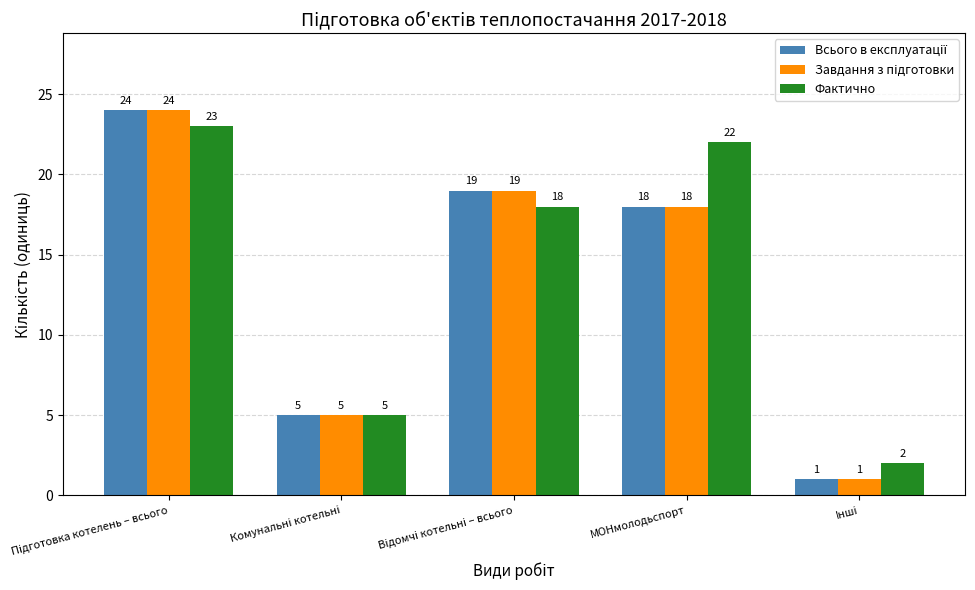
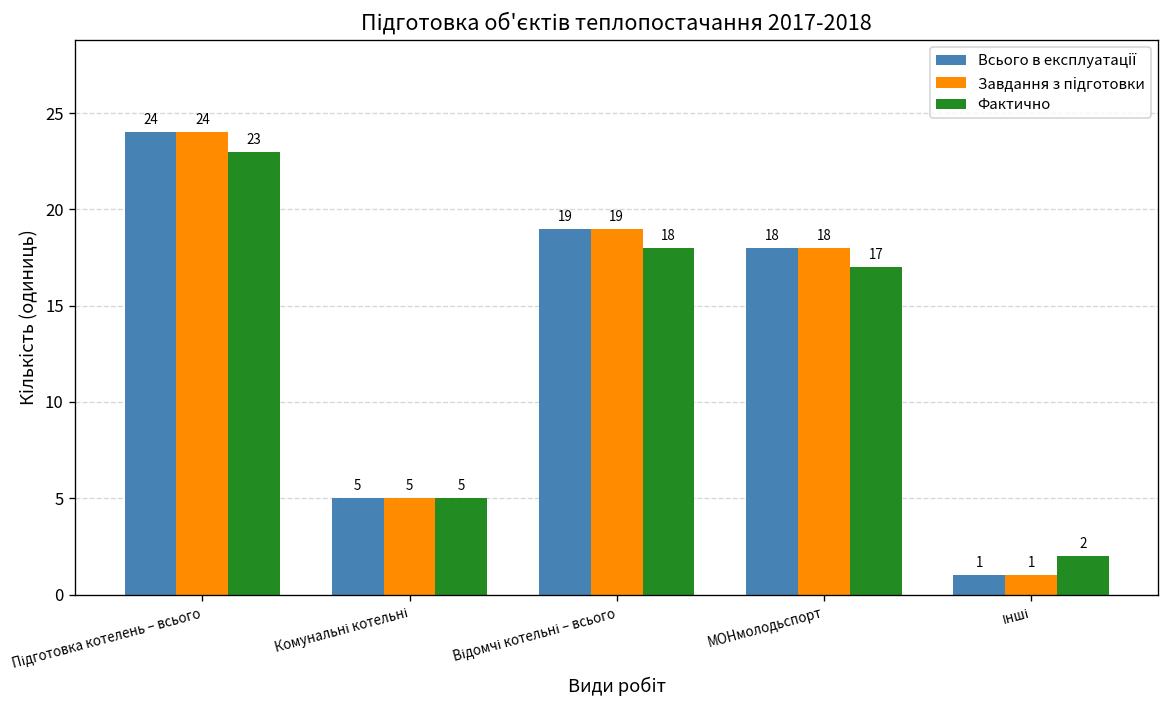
  {
    "Всього в експлуатації": {
      "Підготовка котелень – всього": 24,
      "Комунальні котельні": 5,
      "Відомчі котельні – всього": 19,
      "МОНмолодьспорт": 18,
      "Інші": 1
    },
    "Завдання з підготовки": {
      "Підготовка котелень – всього": 24,
      "Комунальні котельні": 5,
      "Відомчі котельні – всього": 19,
      "МОНмолодьспорт": 18,
      "Інші": 1
    },
    "Фактично": {
      "Підготовка котелень – всього": 23,
      "Комунальні котельні": 5,
      "Відомчі котельні – всього": 18,
-     "МОНмолодьспорт": 22,
+     "МОНмолодьспорт": 17,
      "Інші": 2
    }
  }
